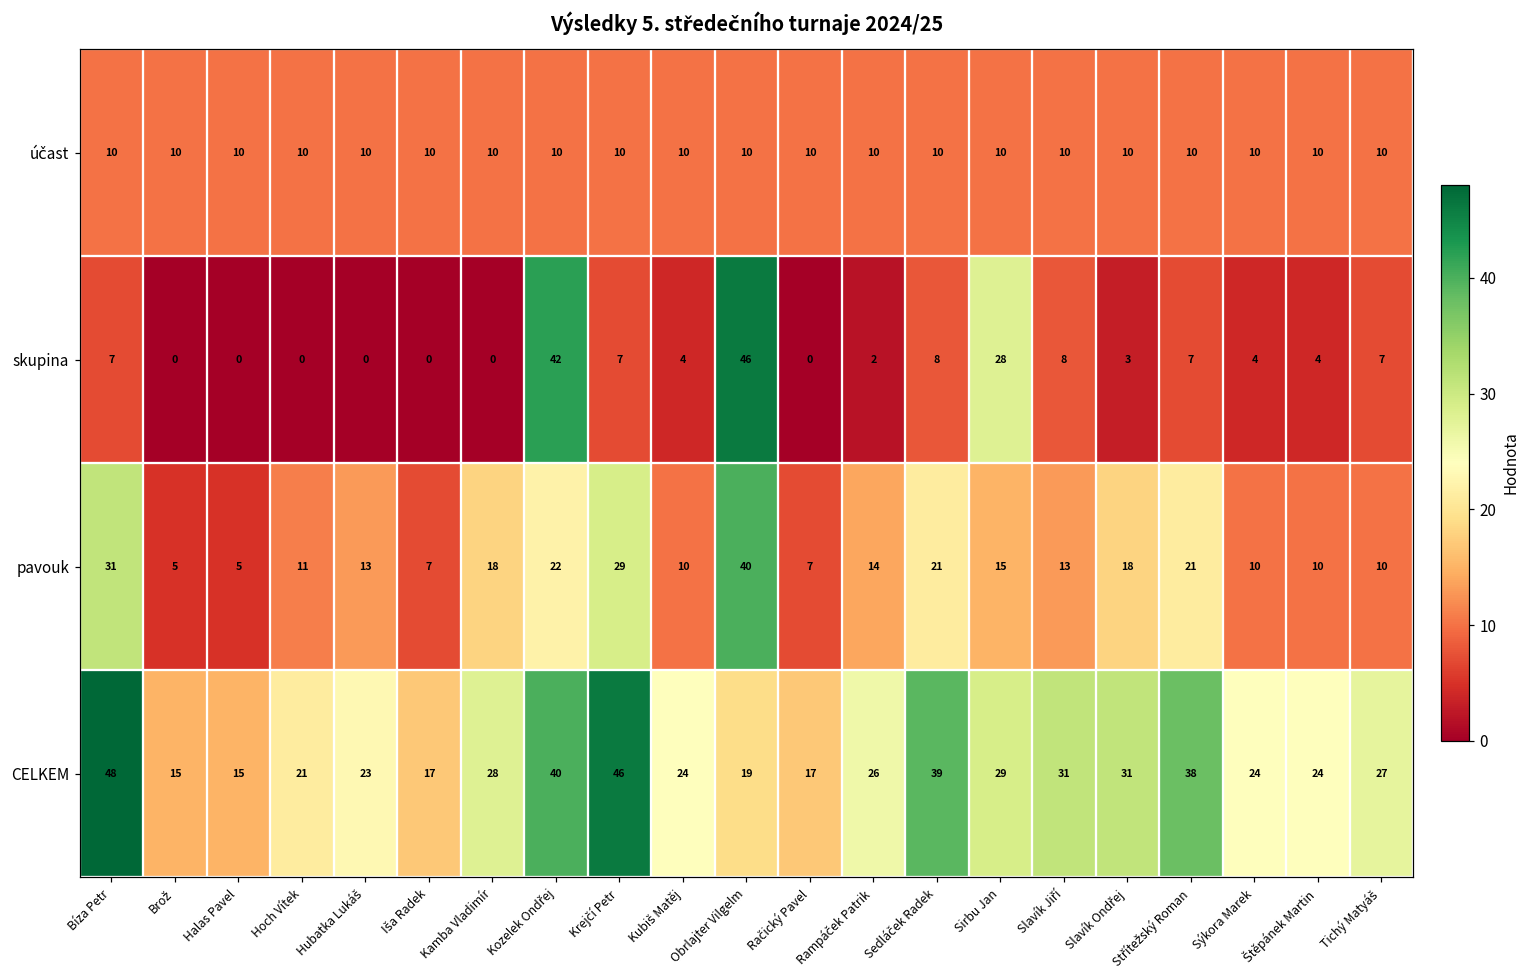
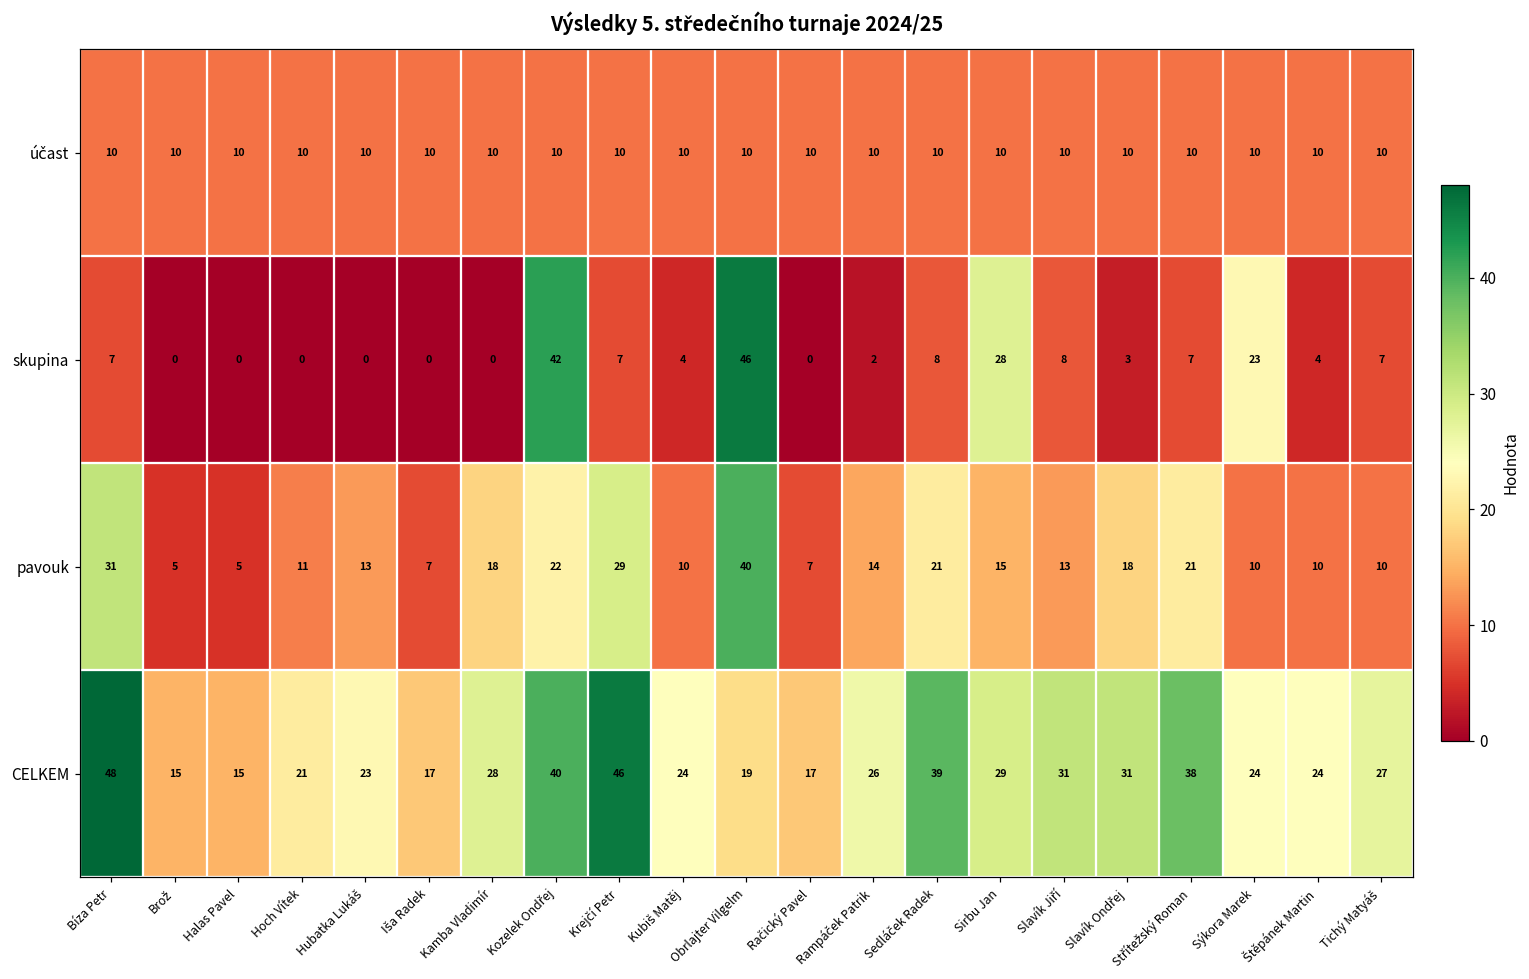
  {
    "účast": {
      "Bíza Petr": 10,
      "Brož": 10,
      "Halas Pavel": 10,
      "Hoch Vítek": 10,
      "Hubatka Lukáš": 10,
      "Iša Radek": 10,
      "Kamba Vladimír": 10,
      "Kozelek Ondřej": 10,
      "Krejčí Petr": 10,
      "Kubiš Matěj": 10,
      "Obrlajter Vilgelm": 10,
      "Račický Pavel": 10,
      "Rampáček Patrik": 10,
      "Sedláček Radek": 10,
      "Sirbu Jan": 10,
      "Slavík Jiří": 10,
      "Slavík Ondřej": 10,
      "Střítežský Roman": 10,
      "Sýkora Marek": 10,
      "Štěpánek Martin": 10,
      "Tichý Matyáš": 10
    },
    "skupina": {
      "Bíza Petr": 7,
      "Brož": 0,
      "Halas Pavel": 0,
      "Hoch Vítek": 0,
      "Hubatka Lukáš": 0,
      "Iša Radek": 0,
      "Kamba Vladimír": 0,
      "Kozelek Ondřej": 42,
      "Krejčí Petr": 7,
      "Kubiš Matěj": 4,
      "Obrlajter Vilgelm": 46,
      "Račický Pavel": 0,
      "Rampáček Patrik": 2,
      "Sedláček Radek": 8,
      "Sirbu Jan": 28,
      "Slavík Jiří": 8,
      "Slavík Ondřej": 3,
      "Střítežský Roman": 7,
-     "Sýkora Marek": 4,
+     "Sýkora Marek": 23,
      "Štěpánek Martin": 4,
      "Tichý Matyáš": 7
    },
    "pavouk": {
      "Bíza Petr": 31,
      "Brož": 5,
      "Halas Pavel": 5,
      "Hoch Vítek": 11,
      "Hubatka Lukáš": 13,
      "Iša Radek": 7,
      "Kamba Vladimír": 18,
      "Kozelek Ondřej": 22,
      "Krejčí Petr": 29,
      "Kubiš Matěj": 10,
      "Obrlajter Vilgelm": 40,
      "Račický Pavel": 7,
      "Rampáček Patrik": 14,
      "Sedláček Radek": 21,
      "Sirbu Jan": 15,
      "Slavík Jiří": 13,
      "Slavík Ondřej": 18,
      "Střítežský Roman": 21,
      "Sýkora Marek": 10,
      "Štěpánek Martin": 10,
      "Tichý Matyáš": 10
    },
    "CELKEM": {
      "Bíza Petr": 48,
      "Brož": 15,
      "Halas Pavel": 15,
      "Hoch Vítek": 21,
      "Hubatka Lukáš": 23,
      "Iša Radek": 17,
      "Kamba Vladimír": 28,
      "Kozelek Ondřej": 40,
      "Krejčí Petr": 46,
      "Kubiš Matěj": 24,
      "Obrlajter Vilgelm": 19,
      "Račický Pavel": 17,
      "Rampáček Patrik": 26,
      "Sedláček Radek": 39,
      "Sirbu Jan": 29,
      "Slavík Jiří": 31,
      "Slavík Ondřej": 31,
      "Střítežský Roman": 38,
      "Sýkora Marek": 24,
      "Štěpánek Martin": 24,
      "Tichý Matyáš": 27
    }
  }
